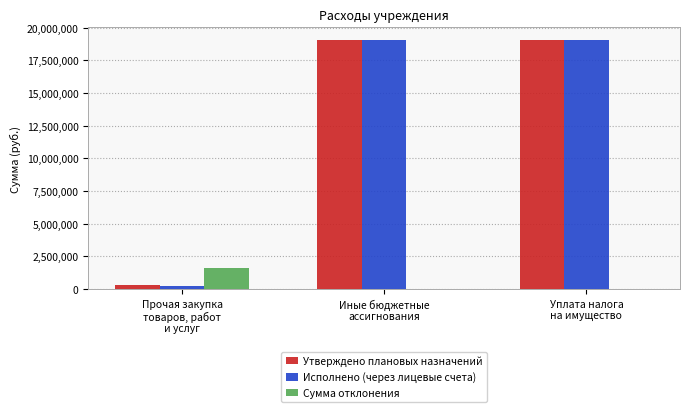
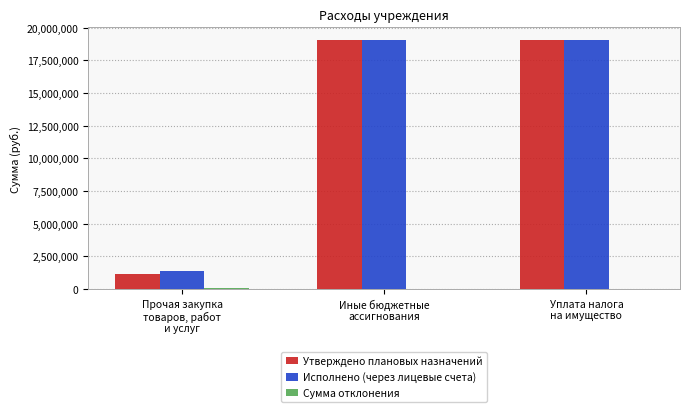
  {
    "Утверждено плановых назначений": {
-     "Прочая закупка товаров, работ и услуг": "300,000",
+     "Прочая закупка товаров, работ и услуг": "1,100,000",
      "Иные бюджетные ассигнования": "19,100,000",
      "Уплата налога на имущество": "19,100,000"
    },
    "Исполнено (через лицевые счета)": {
-     "Прочая закупка товаров, работ и услуг": "200,000",
+     "Прочая закупка товаров, работ и услуг": "1,400,000",
      "Иные бюджетные ассигнования": "19,100,000",
      "Уплата налога на имущество": "19,100,000"
    },
    "Сумма отклонения": {
-     "Прочая закупка товаров, работ и услуг": "1,600,000",
+     "Прочая закупка товаров, работ и услуг": "100,000",
      "Иные бюджетные ассигнования": "0",
      "Уплата налога на имущество": "0"
    }
  }
